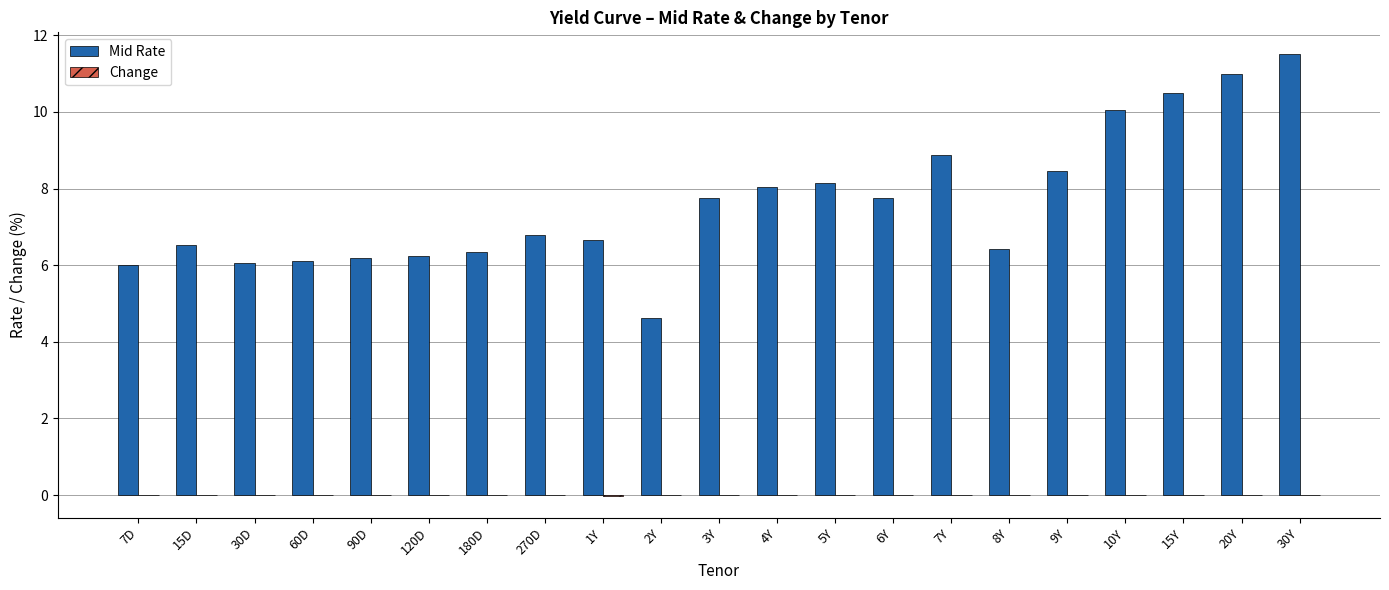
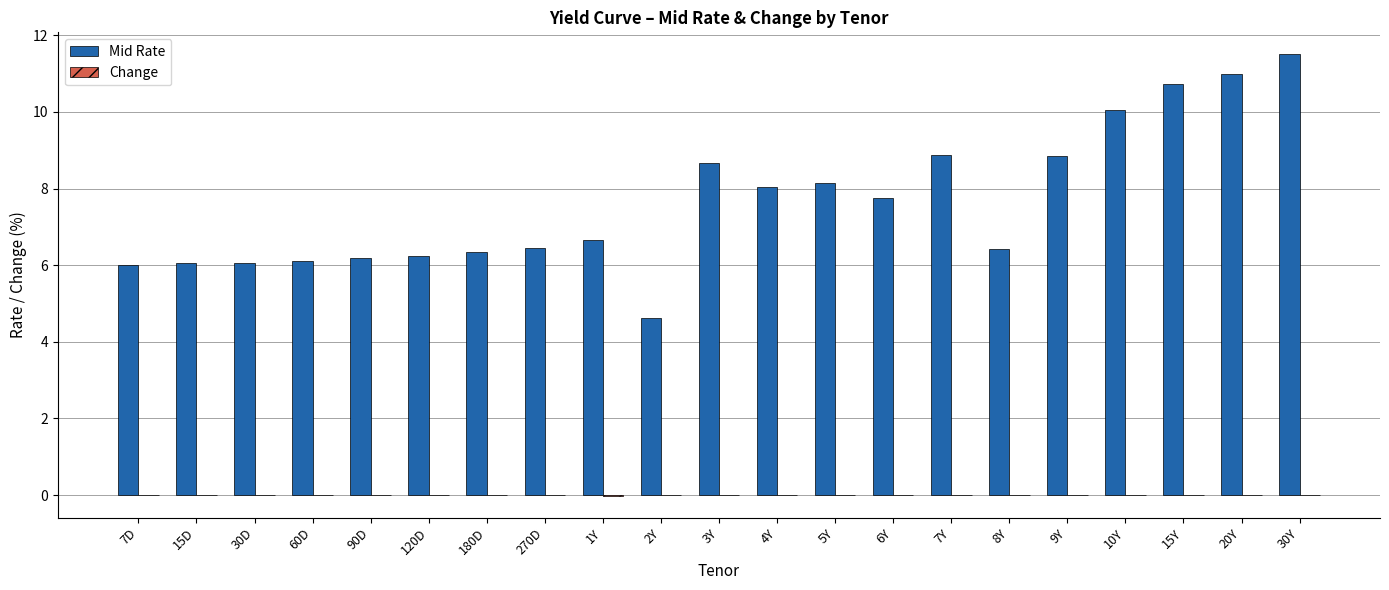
  {
    "Mid Rate": {
      "7D": 6.0,
-     "15D": 6.5,
+     "15D": 6.1,
      "30D": 6.1,
      "60D": 6.1,
      "90D": 6.2,
      "120D": 6.3,
      "180D": 6.4,
-     "270D": 6.8,
+     "270D": 6.5,
      "1Y": 6.7,
      "2Y": 4.6,
-     "3Y": 7.8,
+     "3Y": 8.7,
      "4Y": 8.1,
      "5Y": 8.2,
      "6Y": 7.8,
      "7Y": 8.9,
      "8Y": 6.4,
-     "9Y": 8.5,
+     "9Y": 8.9,
      "10Y": 10.1,
-     "15Y": 10.5,
+     "15Y": 10.7,
      "20Y": 11.0,
      "30Y": 11.5
    },
    "Change": {
      "7D": 0.0,
      "15D": 0.0,
      "30D": 0.0,
      "60D": 0.0,
      "90D": 0.0,
      "120D": 0.0,
      "180D": 0.0,
      "270D": 0.0,
      "2Y": 0.0,
      "3Y": 0.0,
      "4Y": 0.0,
      "5Y": 0.0,
      "6Y": 0.0,
      "7Y": 0.0,
      "8Y": 0.0,
      "9Y": 0.0,
      "10Y": 0.0,
      "15Y": 0.0,
      "20Y": 0.0,
      "30Y": 0.0
    }
  }
